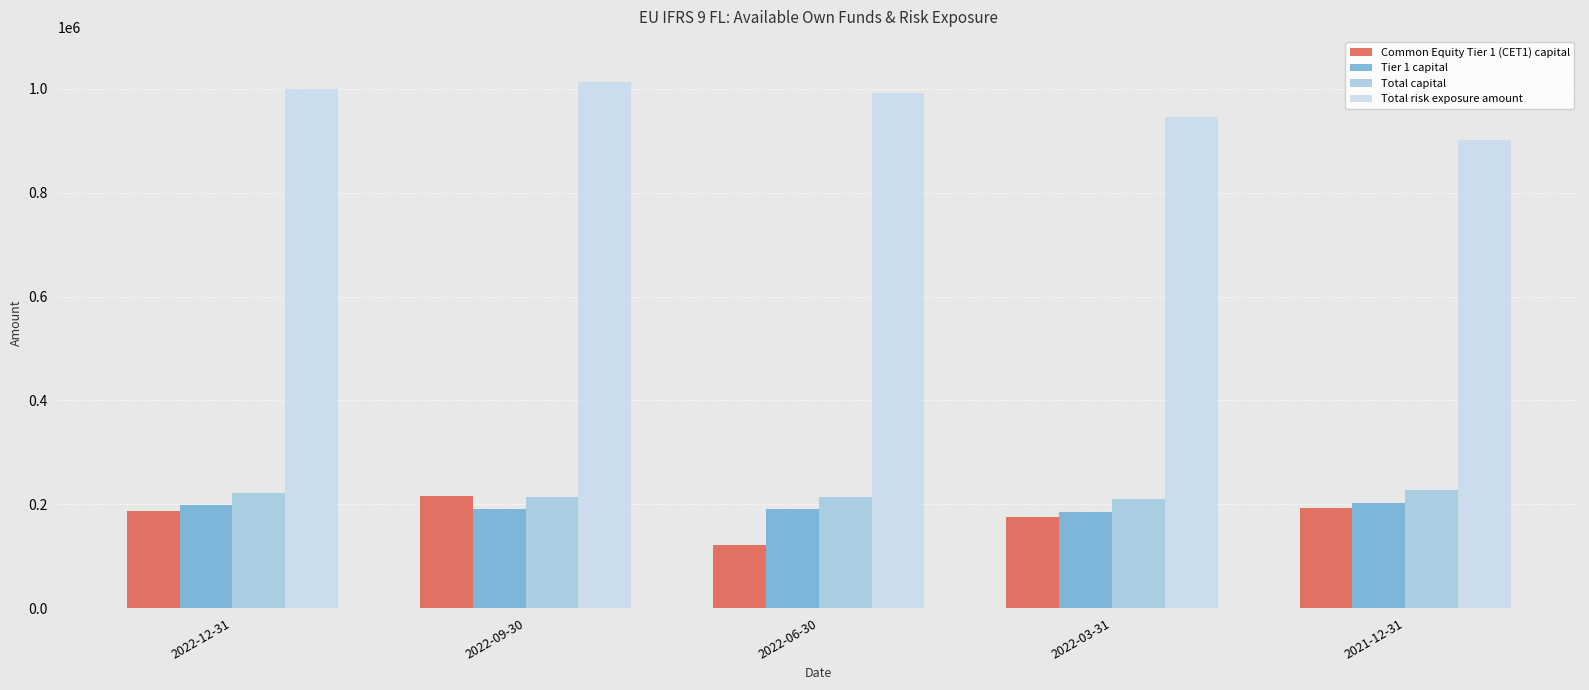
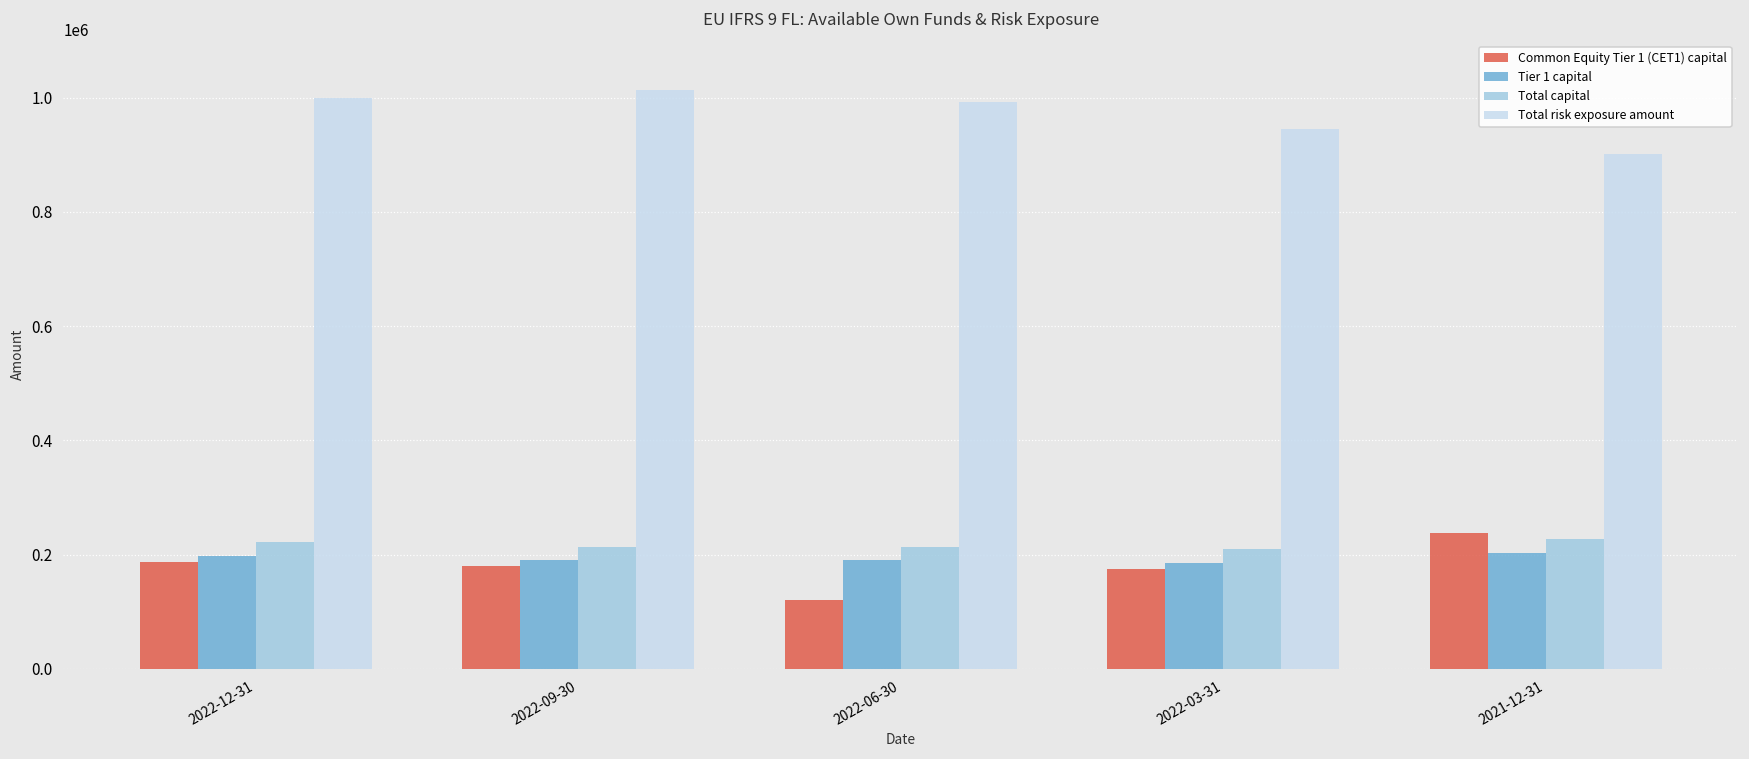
  {
    "Common Equity Tier 1 (CET1) capital": {
      "2022-12-31": 190000,
-     "2022-09-30": 220000,
+     "2022-09-30": 180000,
      "2022-06-30": 120000,
      "2022-03-31": 180000,
-     "2021-12-31": 190000
+     "2021-12-31": 240000
    }
  }
